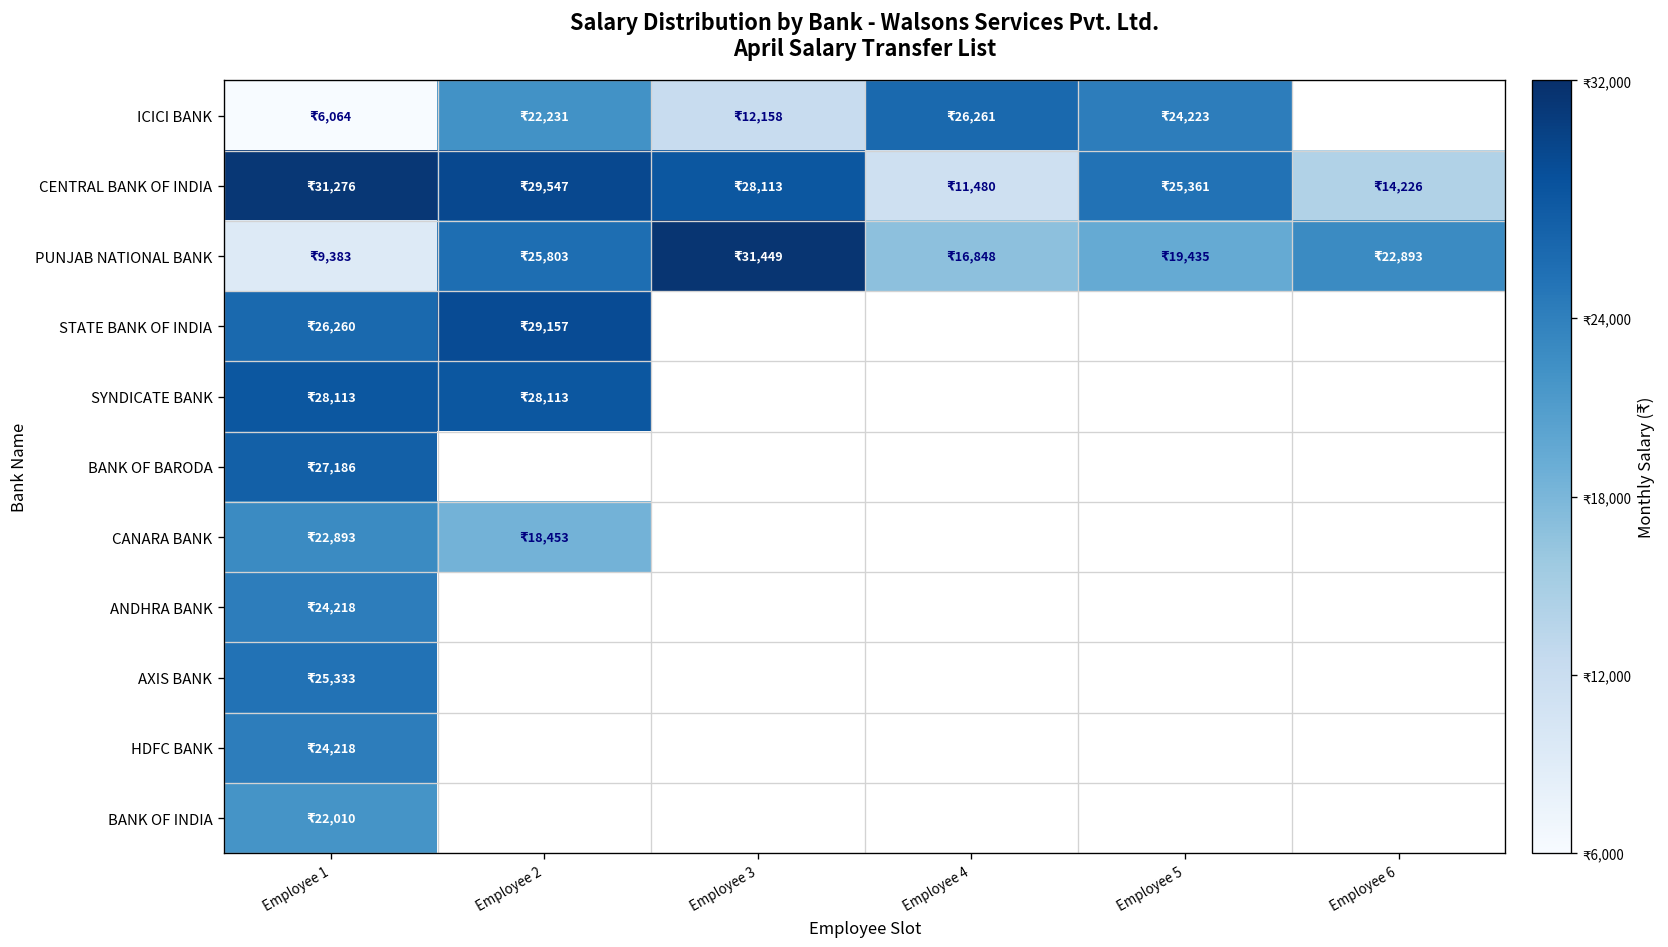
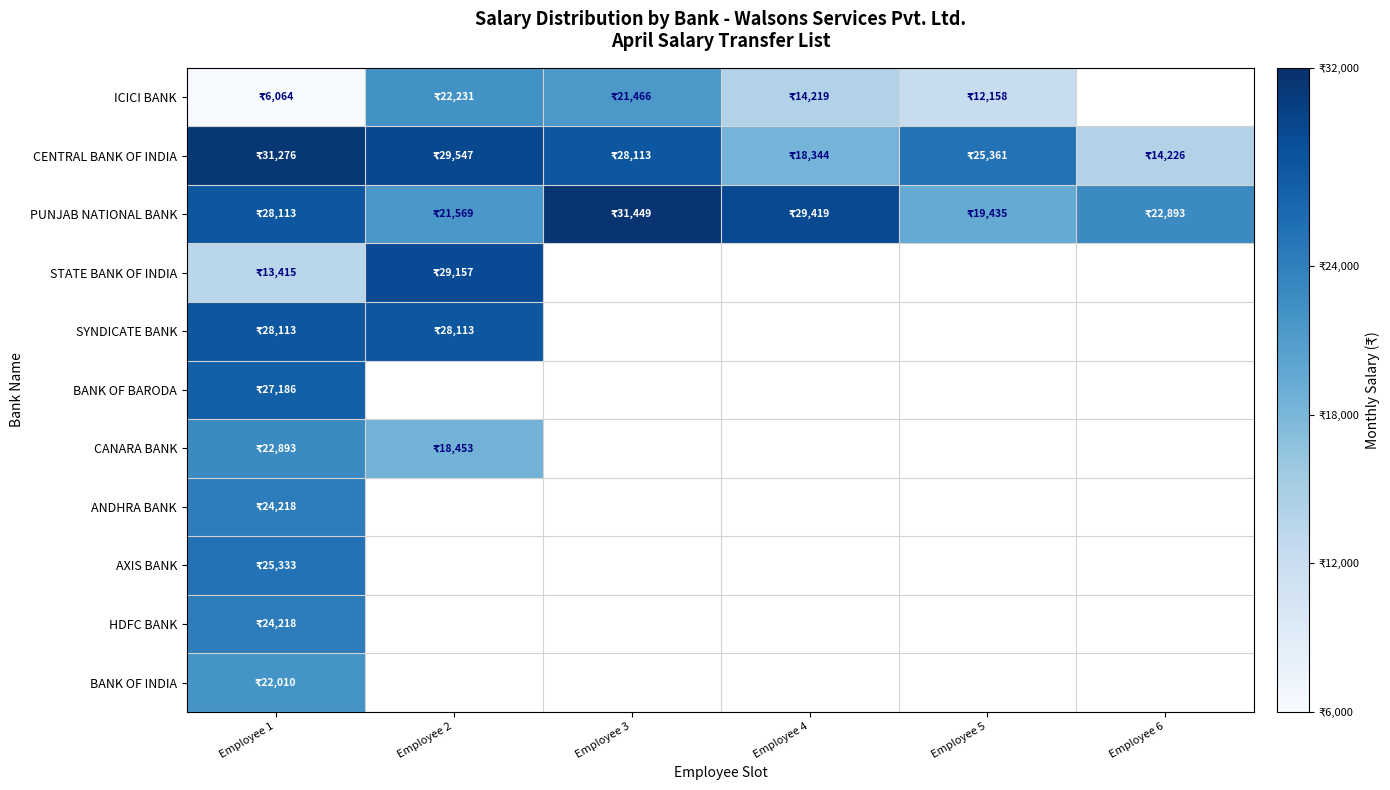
  {
    "ICICI BANK": {
      "Employee 1": "6,064",
      "Employee 2": "22,231",
-     "Employee 3": "12,158",
-     "Employee 4": "26,261",
-     "Employee 5": "24,223"
+     "Employee 3": "21,466",
+     "Employee 4": "14,219",
+     "Employee 5": "12,158"
    },
    "CENTRAL BANK OF INDIA": {
      "Employee 1": "31,276",
      "Employee 2": "29,547",
      "Employee 3": "28,113",
-     "Employee 4": "11,480",
+     "Employee 4": "18,344",
      "Employee 5": "25,361",
      "Employee 6": "14,226"
    },
    "PUNJAB NATIONAL BANK": {
-     "Employee 1": "9,383",
-     "Employee 2": "25,803",
+     "Employee 1": "28,113",
+     "Employee 2": "21,569",
      "Employee 3": "31,449",
-     "Employee 4": "16,848",
+     "Employee 4": "29,419",
      "Employee 5": "19,435",
      "Employee 6": "22,893"
    },
    "STATE BANK OF INDIA": {
-     "Employee 1": "26,260",
+     "Employee 1": "13,415",
      "Employee 2": "29,157"
    },
    "SYNDICATE BANK": {
      "Employee 1": "28,113",
      "Employee 2": "28,113"
    },
    "BANK OF BARODA": {
      "Employee 1": "27,186"
    },
    "CANARA BANK": {
      "Employee 1": "22,893",
      "Employee 2": "18,453"
    },
    "ANDHRA BANK": {
      "Employee 1": "24,218"
    },
    "AXIS BANK": {
      "Employee 1": "25,333"
    },
    "HDFC BANK": {
      "Employee 1": "24,218"
    },
    "BANK OF INDIA": {
      "Employee 1": "22,010"
    }
  }
